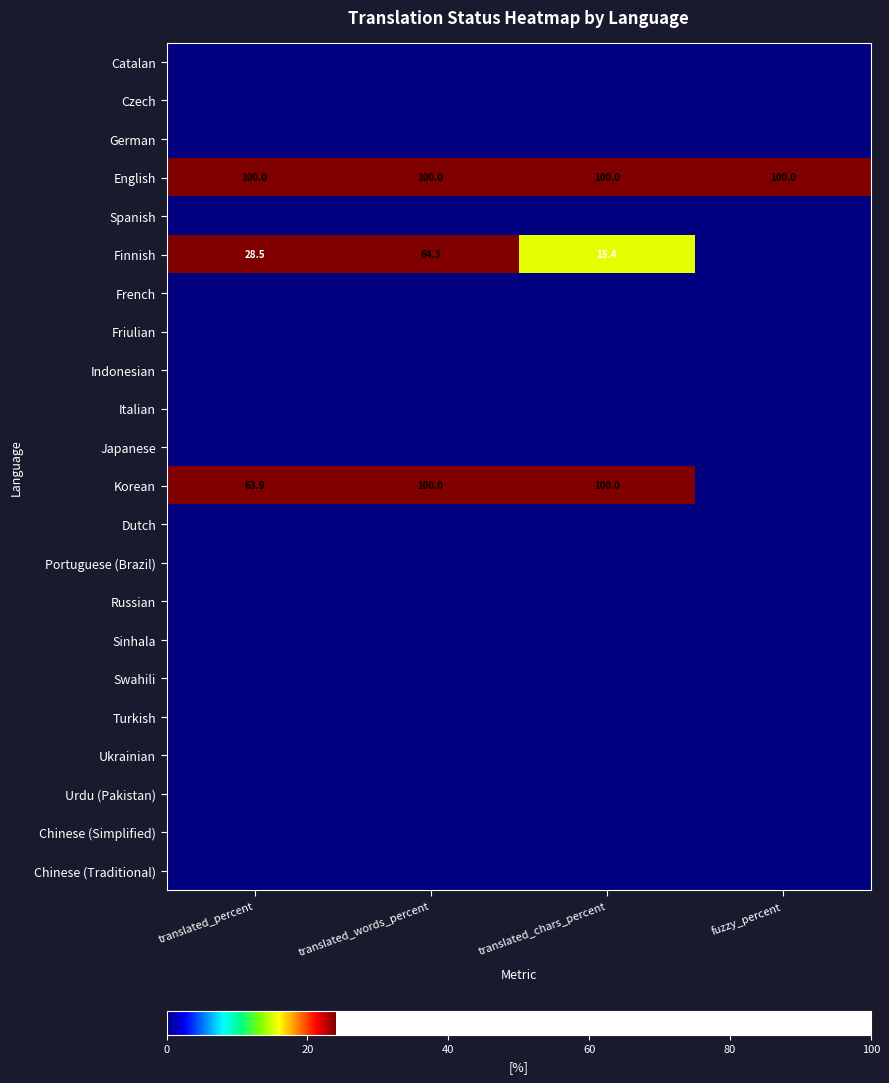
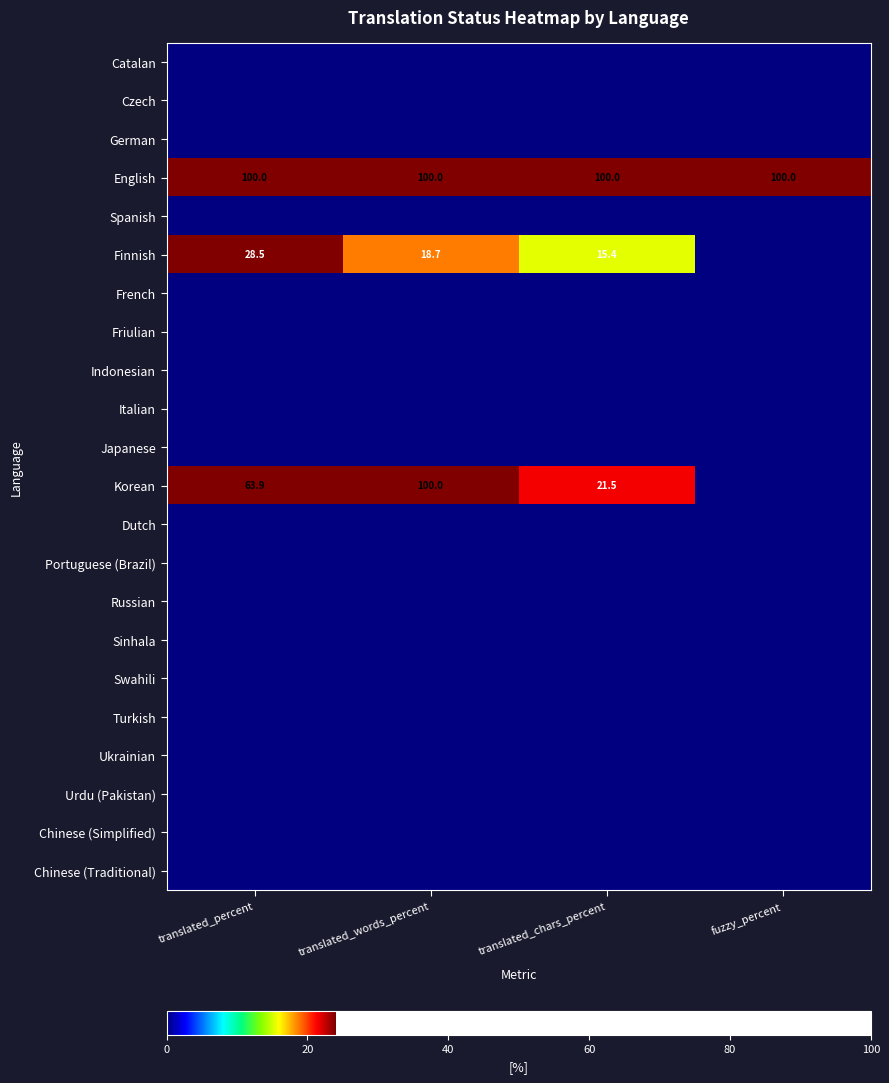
  {
    "English": {
      "translated_percent": 100.0,
      "translated_words_percent": 100.0,
      "translated_chars_percent": 100.0,
      "fuzzy_percent": 100.0
    },
    "Finnish": {
      "translated_percent": 28.5,
-     "translated_words_percent": 64.3,
+     "translated_words_percent": 18.7,
      "translated_chars_percent": 15.4
    },
    "Korean": {
      "translated_percent": 63.9,
      "translated_words_percent": 100.0,
-     "translated_chars_percent": 100.0
+     "translated_chars_percent": 21.5
    }
  }
